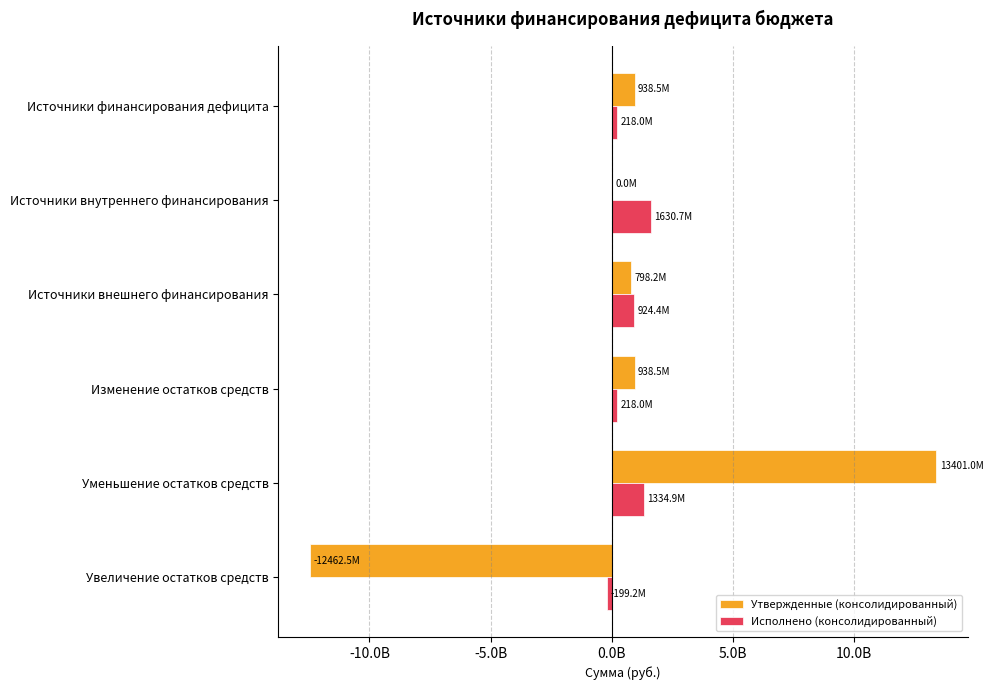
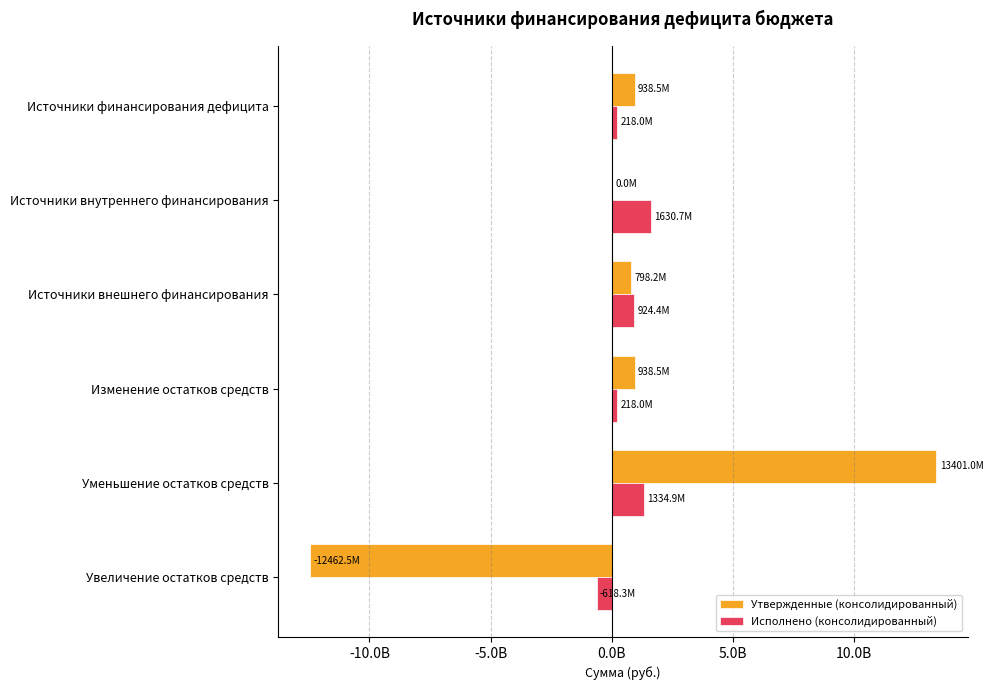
  {
    "Утвержденные (консолидированный)": {
      "Источники финансирования дефицита": "938.5M",
      "Источники внутреннего финансирования": "0.0M",
      "Источники внешнего финансирования": "798.2M",
      "Изменение остатков средств": "938.5M",
      "Уменьшение остатков средств": "13401.0M",
      "Увеличение остатков средств": "-12462.5M"
    },
    "Исполнено (консолидированный)": {
      "Источники финансирования дефицита": "218.0M",
      "Источники внутреннего финансирования": "1630.7M",
      "Источники внешнего финансирования": "924.4M",
      "Изменение остатков средств": "218.0M",
      "Уменьшение остатков средств": "1334.9M",
-     "Увеличение остатков средств": "-199.2M"
+     "Увеличение остатков средств": "-618.3M"
    }
  }
